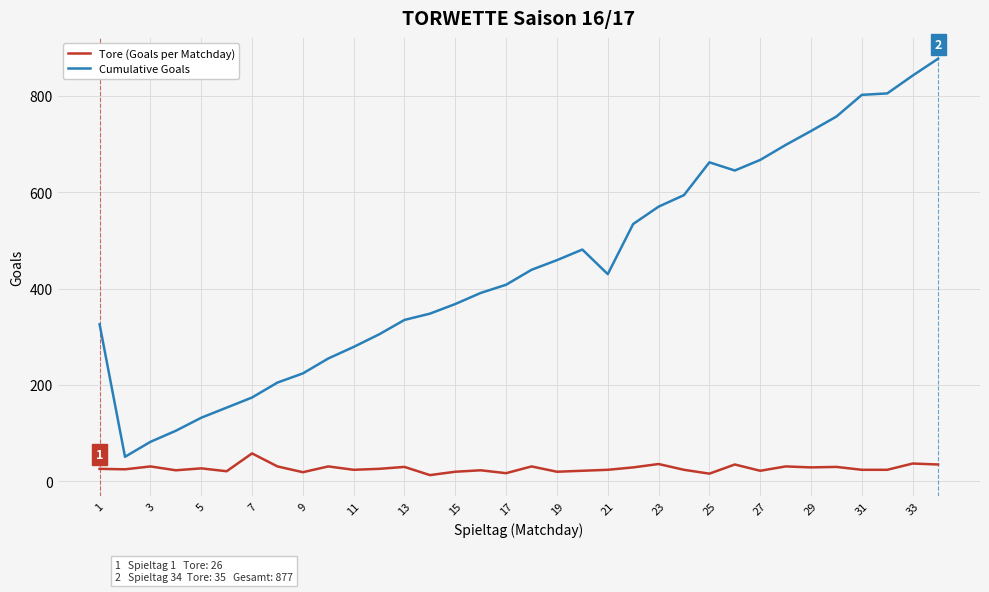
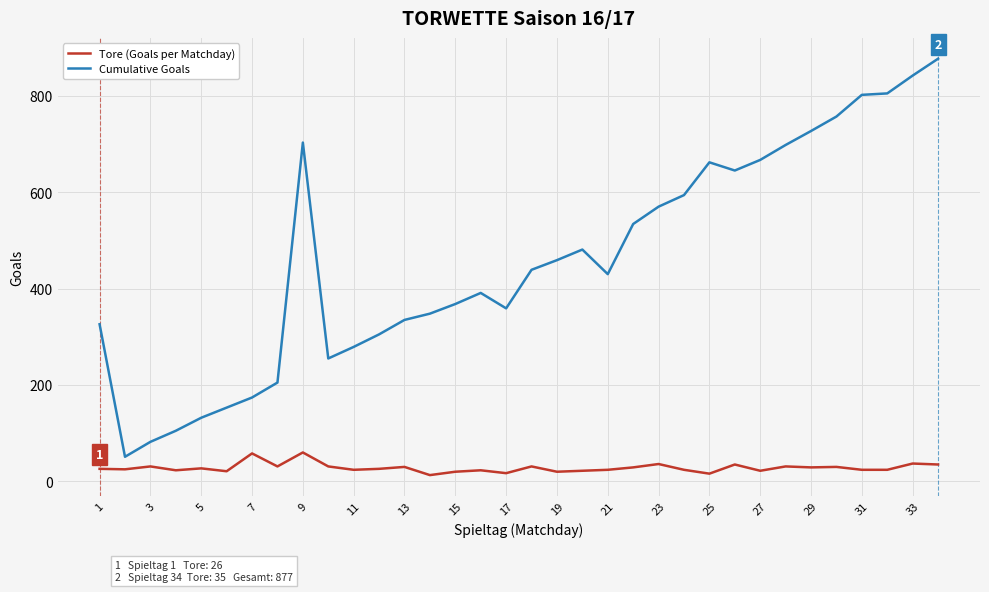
  {
    "Tore (Goals per Matchday)": {
      "3": 30,
      "5": 30,
      "7": 60,
-     "9": 20,
+     "9": 60,
      "11": 20,
      "13": 30,
      "15": 20,
      "17": 20,
      "19": 20,
      "21": 20,
      "23": 40,
      "25": 20,
      "27": 20,
      "29": 30,
      "31": 20,
      "33": 40
    },
    "Cumulative Goals": {
      "1": 330,
      "3": 80,
      "5": 130,
      "7": 170,
-     "9": 220,
+     "9": 700,
      "11": 280,
      "13": 340,
      "15": 370,
-     "17": 410,
+     "17": 360,
      "19": 460,
      "21": 430,
      "23": 570,
      "25": 660,
      "27": 670,
      "29": 730,
      "31": 800,
      "33": 840
    }
  }
